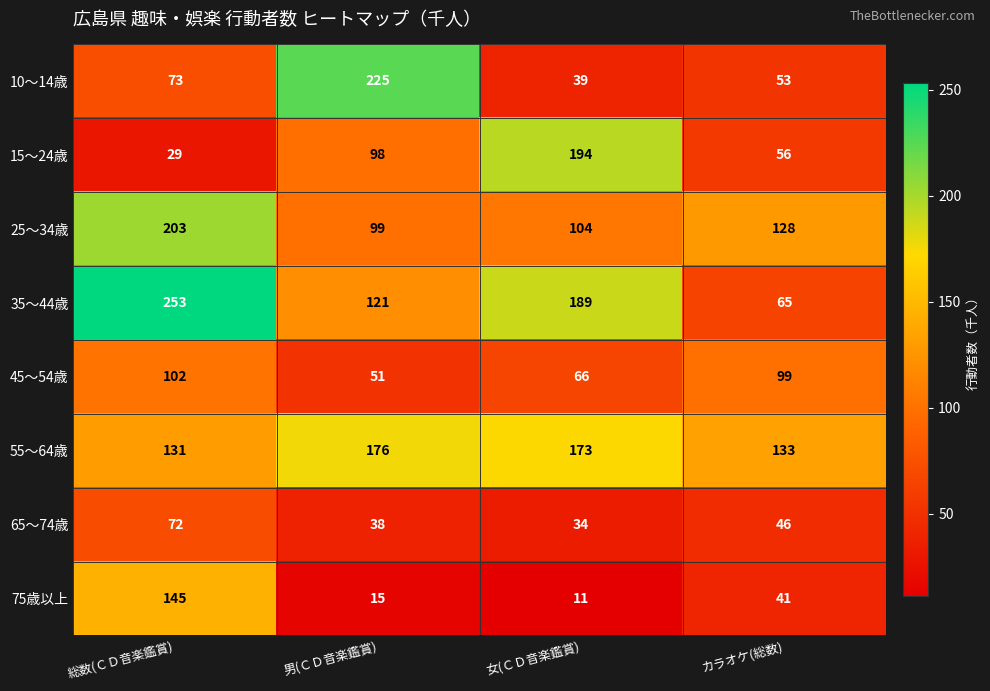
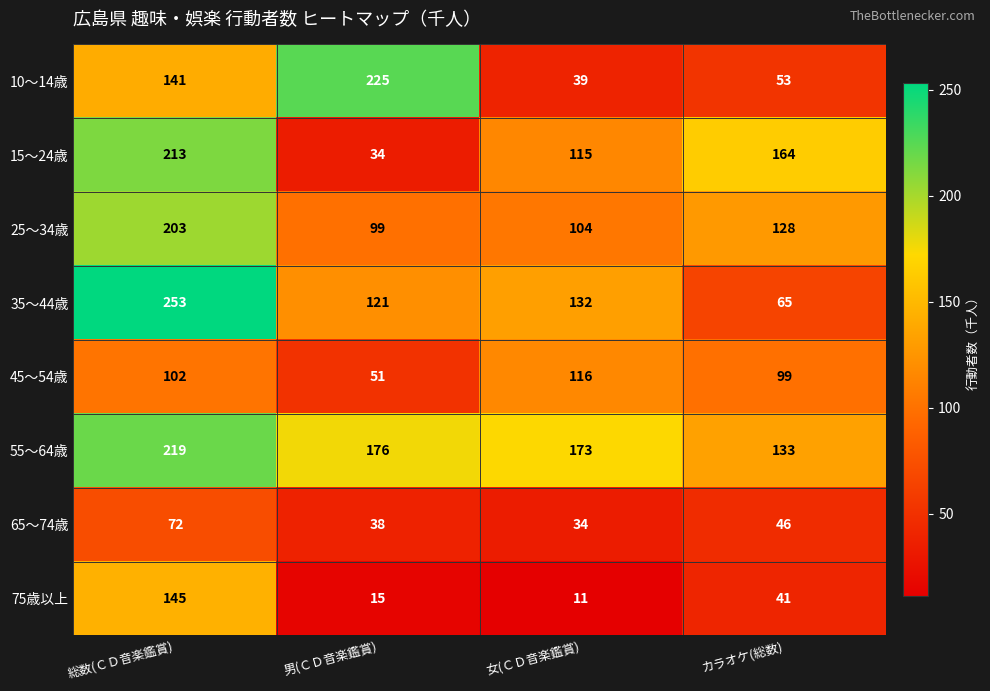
  {
    "10～14歳": {
-     "総数(ＣＤ音楽鑑賞)": 73,
+     "総数(ＣＤ音楽鑑賞)": 141,
      "男(ＣＤ音楽鑑賞)": 225,
      "女(ＣＤ音楽鑑賞)": 39,
      "カラオケ(総数)": 53
    },
    "15～24歳": {
-     "総数(ＣＤ音楽鑑賞)": 29,
-     "男(ＣＤ音楽鑑賞)": 98,
-     "女(ＣＤ音楽鑑賞)": 194,
-     "カラオケ(総数)": 56
+     "総数(ＣＤ音楽鑑賞)": 213,
+     "男(ＣＤ音楽鑑賞)": 34,
+     "女(ＣＤ音楽鑑賞)": 115,
+     "カラオケ(総数)": 164
    },
    "25～34歳": {
      "総数(ＣＤ音楽鑑賞)": 203,
      "男(ＣＤ音楽鑑賞)": 99,
      "女(ＣＤ音楽鑑賞)": 104,
      "カラオケ(総数)": 128
    },
    "35～44歳": {
      "総数(ＣＤ音楽鑑賞)": 253,
      "男(ＣＤ音楽鑑賞)": 121,
-     "女(ＣＤ音楽鑑賞)": 189,
+     "女(ＣＤ音楽鑑賞)": 132,
      "カラオケ(総数)": 65
    },
    "45～54歳": {
      "総数(ＣＤ音楽鑑賞)": 102,
      "男(ＣＤ音楽鑑賞)": 51,
-     "女(ＣＤ音楽鑑賞)": 66,
+     "女(ＣＤ音楽鑑賞)": 116,
      "カラオケ(総数)": 99
    },
    "55～64歳": {
-     "総数(ＣＤ音楽鑑賞)": 131,
+     "総数(ＣＤ音楽鑑賞)": 219,
      "男(ＣＤ音楽鑑賞)": 176,
      "女(ＣＤ音楽鑑賞)": 173,
      "カラオケ(総数)": 133
    },
    "65～74歳": {
      "総数(ＣＤ音楽鑑賞)": 72,
      "男(ＣＤ音楽鑑賞)": 38,
      "女(ＣＤ音楽鑑賞)": 34,
      "カラオケ(総数)": 46
    },
    "75歳以上": {
      "総数(ＣＤ音楽鑑賞)": 145,
      "男(ＣＤ音楽鑑賞)": 15,
      "女(ＣＤ音楽鑑賞)": 11,
      "カラオケ(総数)": 41
    }
  }
